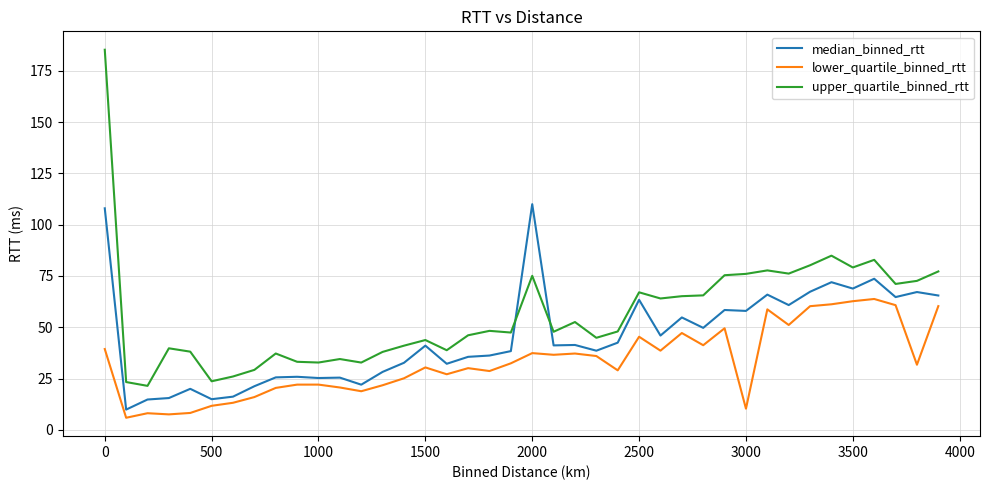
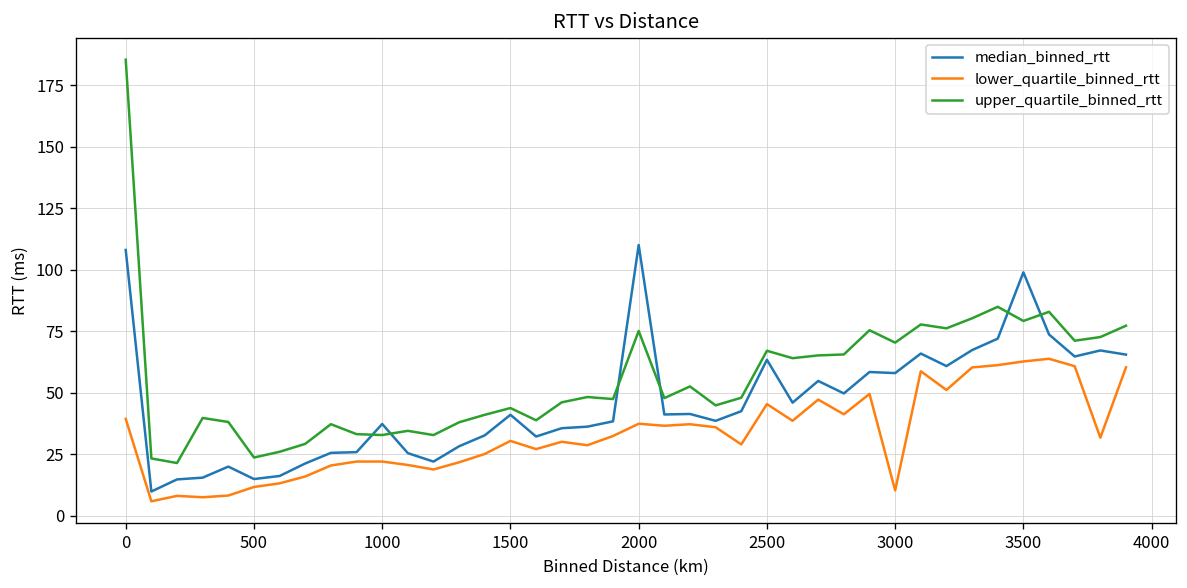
  {
    "median_binned_rtt": {
      "0": 108,
      "500": 15,
-     "1000": 25,
+     "1000": 37,
      "1500": 41,
      "2000": 110,
      "2500": 63,
      "3000": 58,
-     "3500": 69
+     "3500": 99
    },
    "lower_quartile_binned_rtt": {
      "0": 39,
      "500": 12,
      "1000": 22,
      "1500": 30,
      "2000": 37,
      "2500": 45,
      "3000": 10,
      "3500": 63
    },
    "upper_quartile_binned_rtt": {
      "0": 185,
      "500": 24,
      "1000": 33,
      "1500": 44,
      "2000": 75,
      "2500": 67,
-     "3000": 76,
+     "3000": 70,
      "3500": 79
    }
  }
